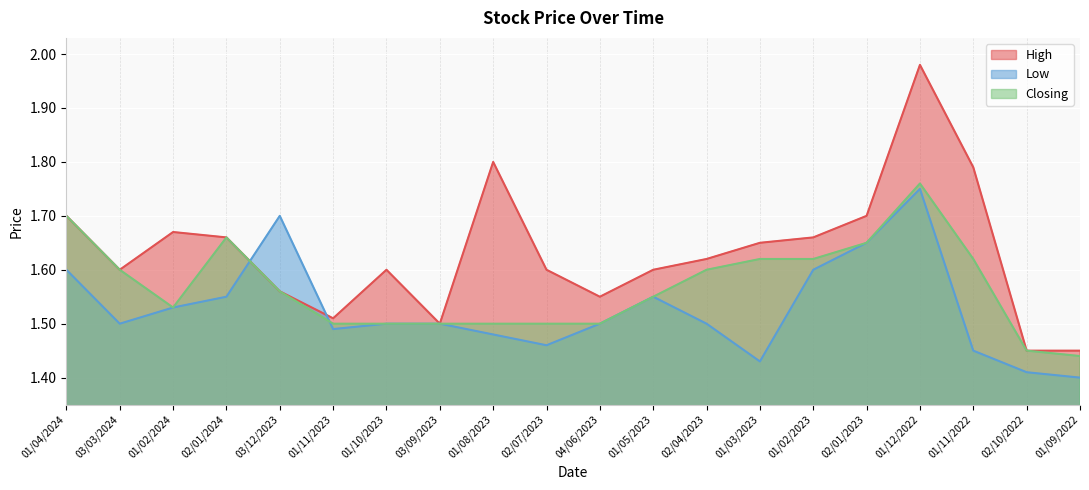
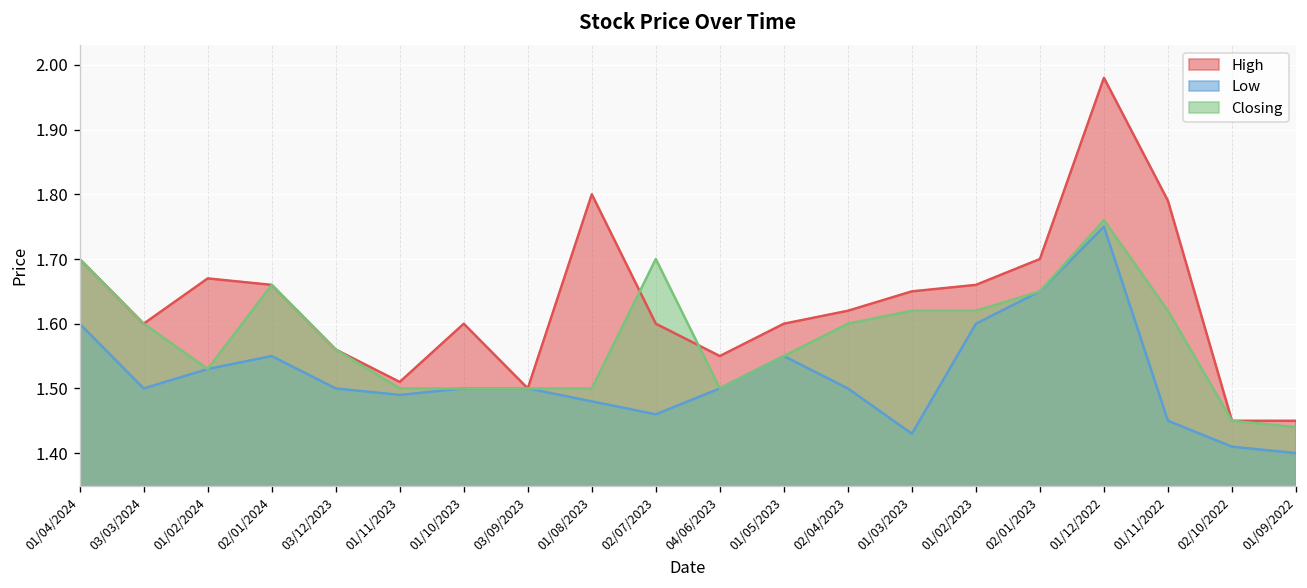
  {
    "High": {
      "01/02/2024": 1.67,
      "01/11/2023": 1.51,
      "01/10/2023": 1.6,
      "01/08/2023": 1.8,
      "02/07/2023": 1.6,
      "04/06/2023": 1.55,
      "01/05/2023": 1.6,
      "02/04/2023": 1.62,
      "01/03/2023": 1.65,
      "01/02/2023": 1.66,
      "02/01/2023": 1.7,
      "01/12/2022": 1.98,
      "01/11/2022": 1.79,
      "01/09/2022": 1.45
    },
    "Low": {
      "01/04/2024": 1.6,
      "03/03/2024": 1.5,
      "02/01/2024": 1.55,
-     "03/12/2023": 1.7,
+     "03/12/2023": 1.5,
      "01/11/2023": 1.49,
      "01/08/2023": 1.48,
      "02/07/2023": 1.46,
      "02/04/2023": 1.5,
      "01/03/2023": 1.43,
      "01/02/2023": 1.6,
      "01/12/2022": 1.75,
      "01/11/2022": 1.45,
      "02/10/2022": 1.41,
      "01/09/2022": 1.4
    },
    "Closing": {
      "01/11/2023": 1.5,
      "01/08/2023": 1.5,
-     "02/07/2023": 1.5,
+     "02/07/2023": 1.7,
      "02/04/2023": 1.6,
      "01/03/2023": 1.62,
      "01/02/2023": 1.62,
      "01/12/2022": 1.76,
      "01/11/2022": 1.62,
      "01/09/2022": 1.44
    }
  }
